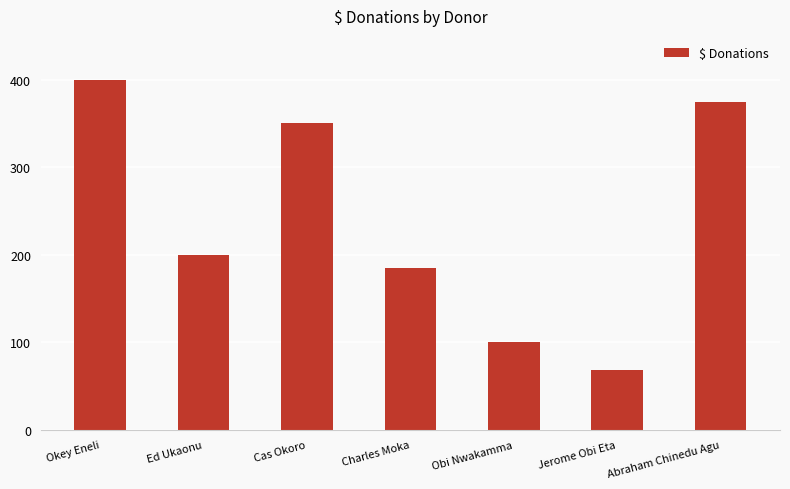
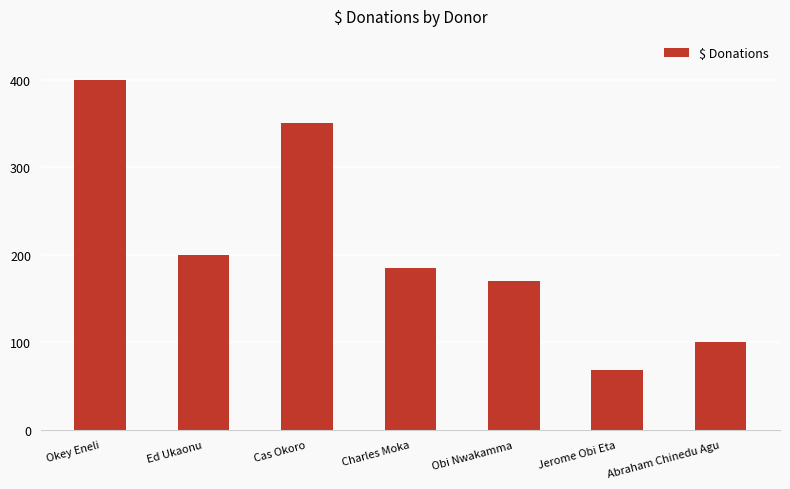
  {
    "Okey Eneli": 400,
    "Ed Ukaonu": 200,
    "Cas Okoro": 350,
    "Charles Moka": 190,
-   "Obi Nwakamma": 100,
+   "Obi Nwakamma": 170,
    "Jerome Obi Eta": 70,
-   "Abraham Chinedu Agu": 380
+   "Abraham Chinedu Agu": 100
  }
